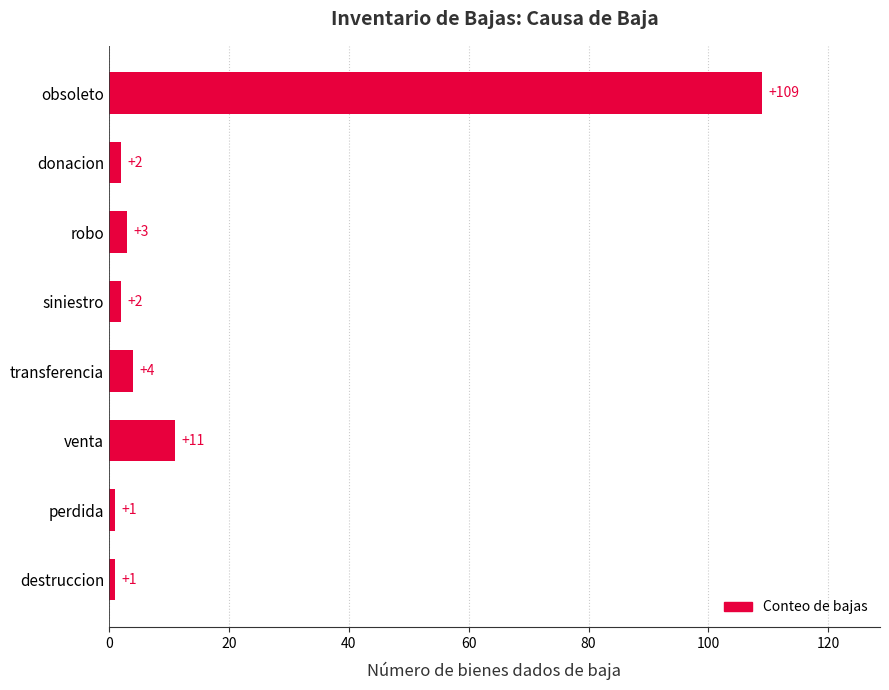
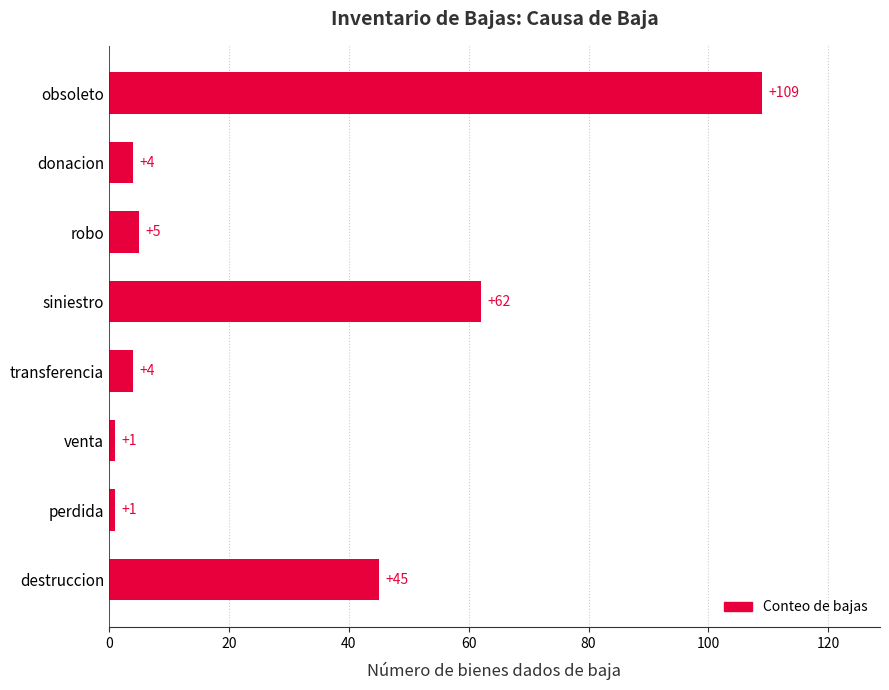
  {
    "obsoleto": "+109",
-   "donacion": "+2",
-   "robo": "+3",
-   "siniestro": "+2",
+   "donacion": "+4",
+   "robo": "+5",
+   "siniestro": "+62",
    "transferencia": "+4",
-   "venta": "+11",
+   "venta": "+1",
    "perdida": "+1",
-   "destruccion": "+1"
+   "destruccion": "+45"
  }
